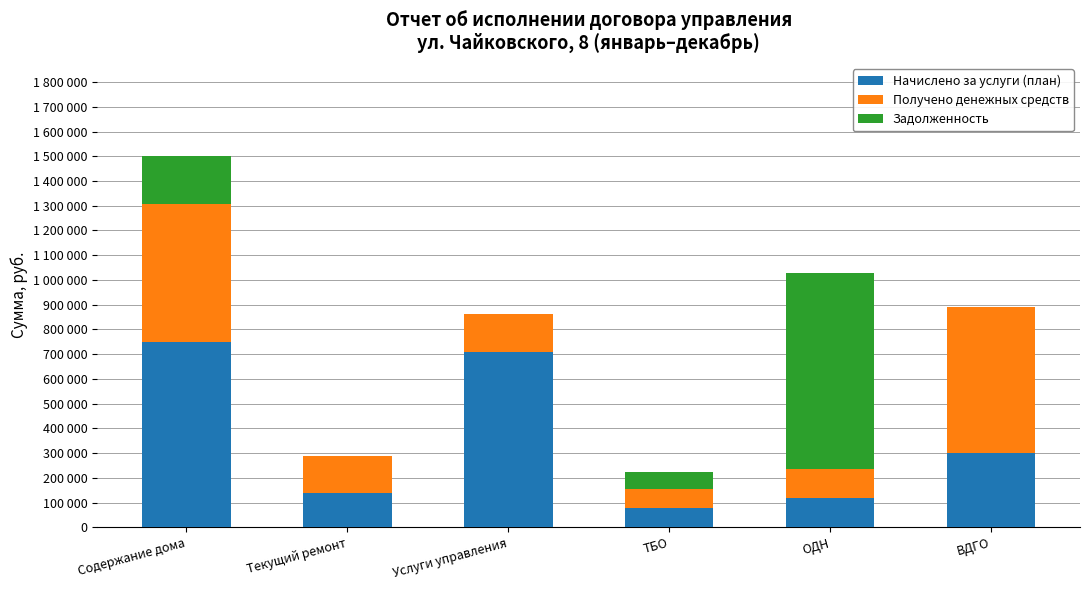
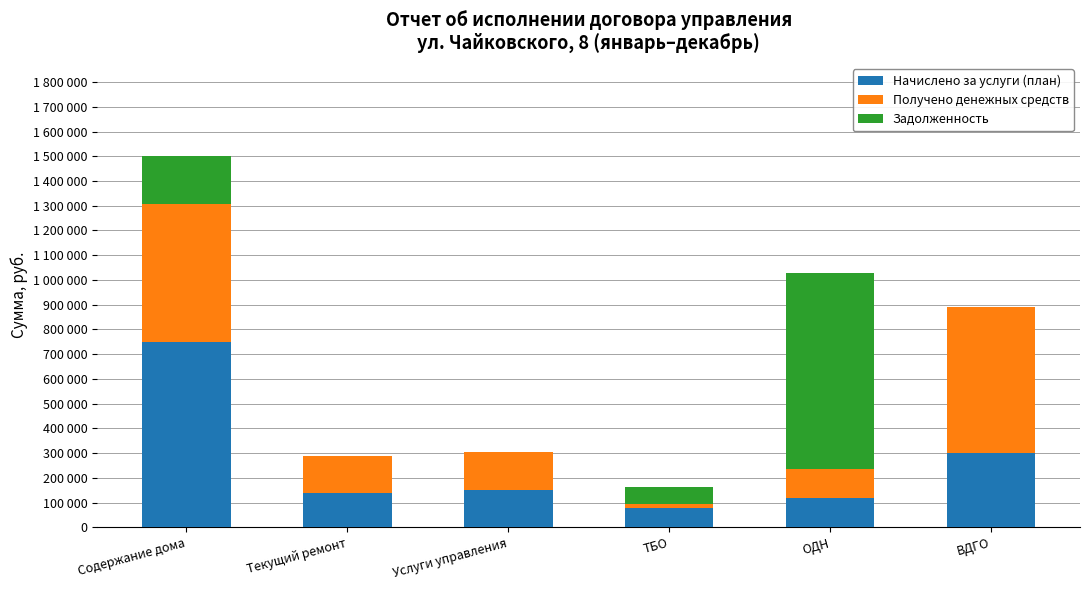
  {
    "Начислено за услуги (план)": {
      "Содержание дома": 750000,
      "Текущий ремонт": 140000,
-     "Услуги управления": 710000,
+     "Услуги управления": 150000,
      "ТБО": 80000,
      "ОДН": 120000,
      "ВДГО": 300000
    },
    "Получено денежных средств": {
      "Содержание дома": 560000,
      "Текущий ремонт": 150000,
      "Услуги управления": 150000,
-     "ТБО": 80000,
+     "ТБО": 20000,
      "ОДН": 120000,
      "ВДГО": 590000
    },
    "Задолженность": {
      "Содержание дома": 190000,
      "Текущий ремонт": 0,
      "Услуги управления": 0,
      "ТБО": 70000,
      "ОДН": 790000,
      "ВДГО": 0
    }
  }
